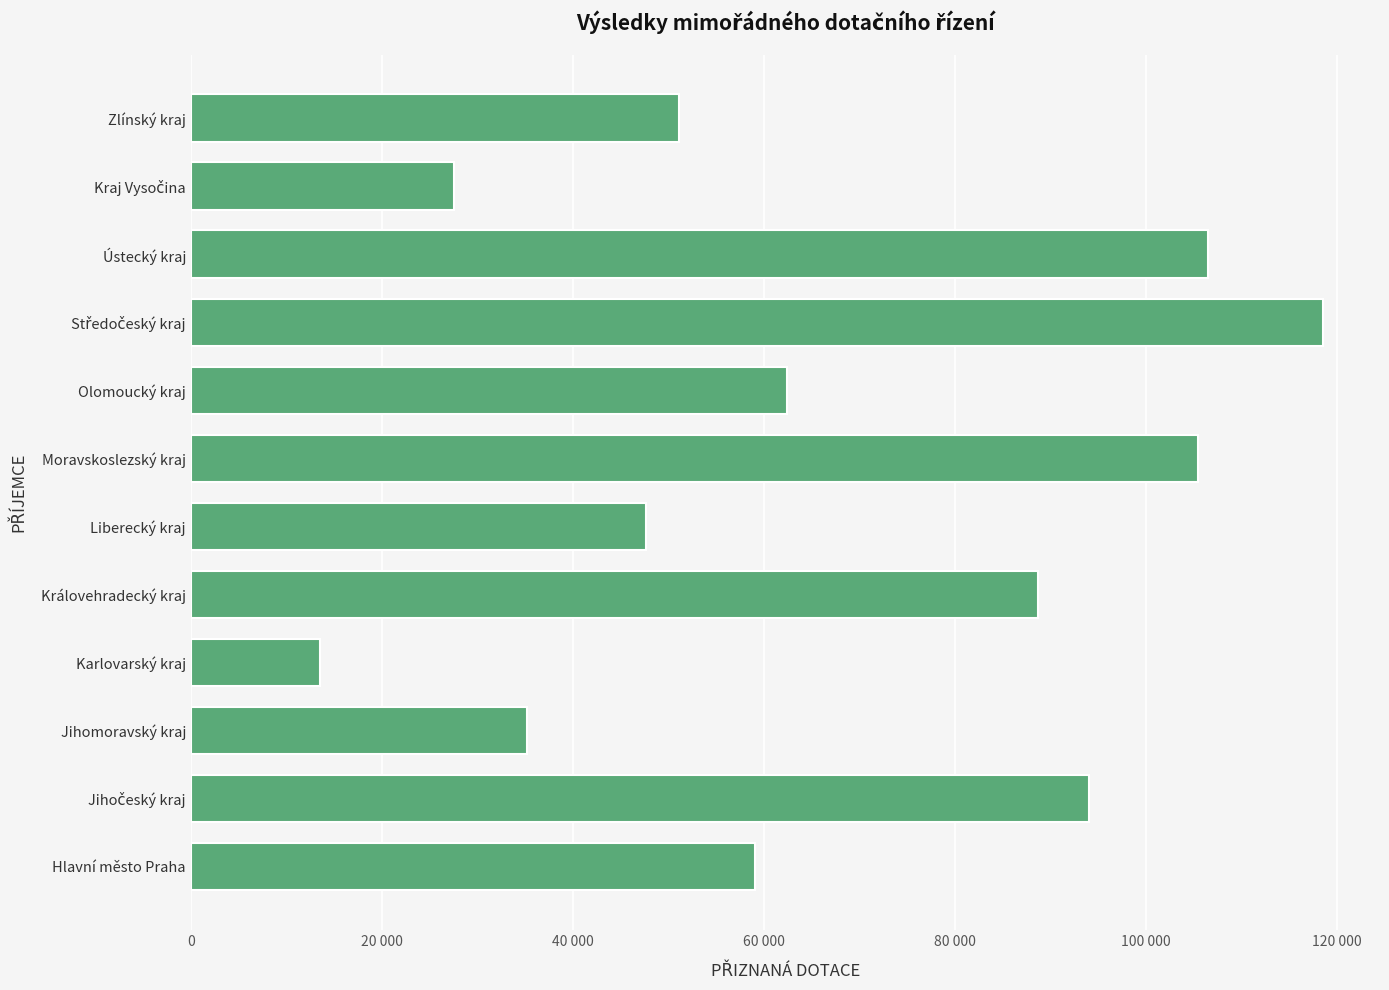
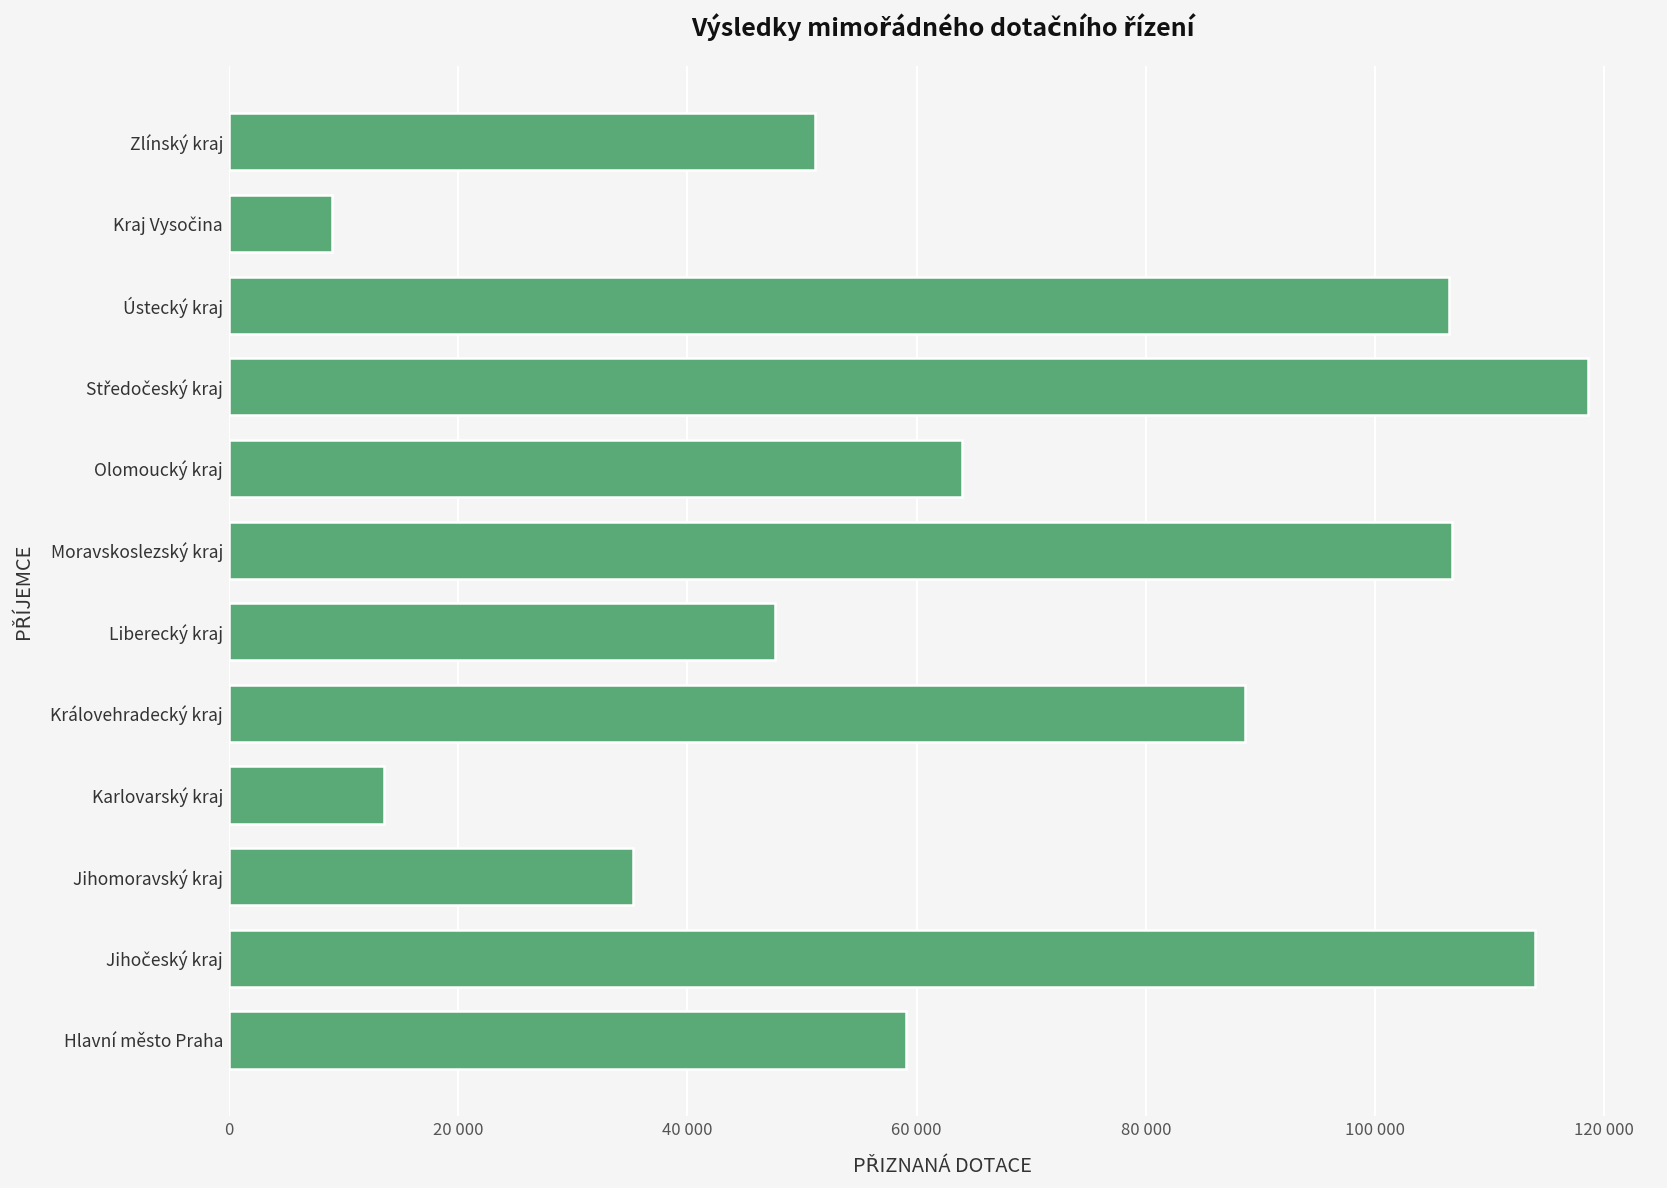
  {
    "Zlínský kraj": 51000,
-   "Kraj Vysočina": 28000,
+   "Kraj Vysočina": 9000,
    "Ústecký kraj": 106000,
    "Středočeský kraj": 119000,
-   "Olomoucký kraj": 62000,
-   "Moravskoslezský kraj": 105000,
+   "Olomoucký kraj": 64000,
+   "Moravskoslezský kraj": 107000,
    "Liberecký kraj": 48000,
    "Královehradecký kraj": 89000,
    "Karlovarský kraj": 13000,
    "Jihomoravský kraj": 35000,
-   "Jihočeský kraj": 94000,
+   "Jihočeský kraj": 114000,
    "Hlavní město Praha": 59000
  }
